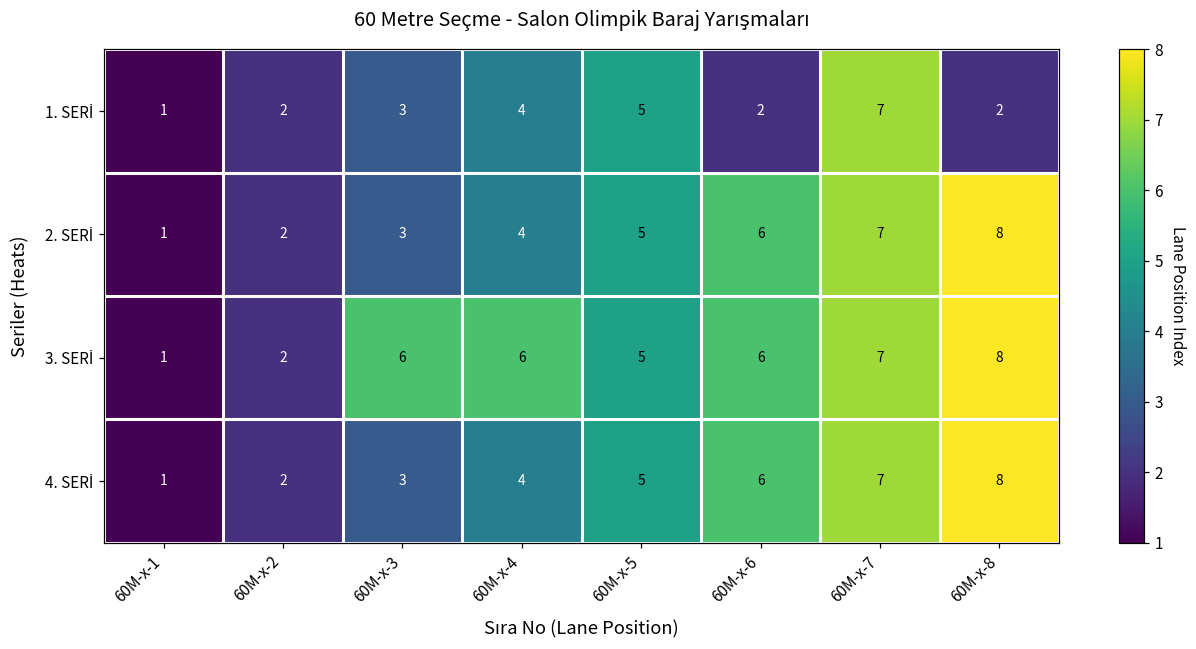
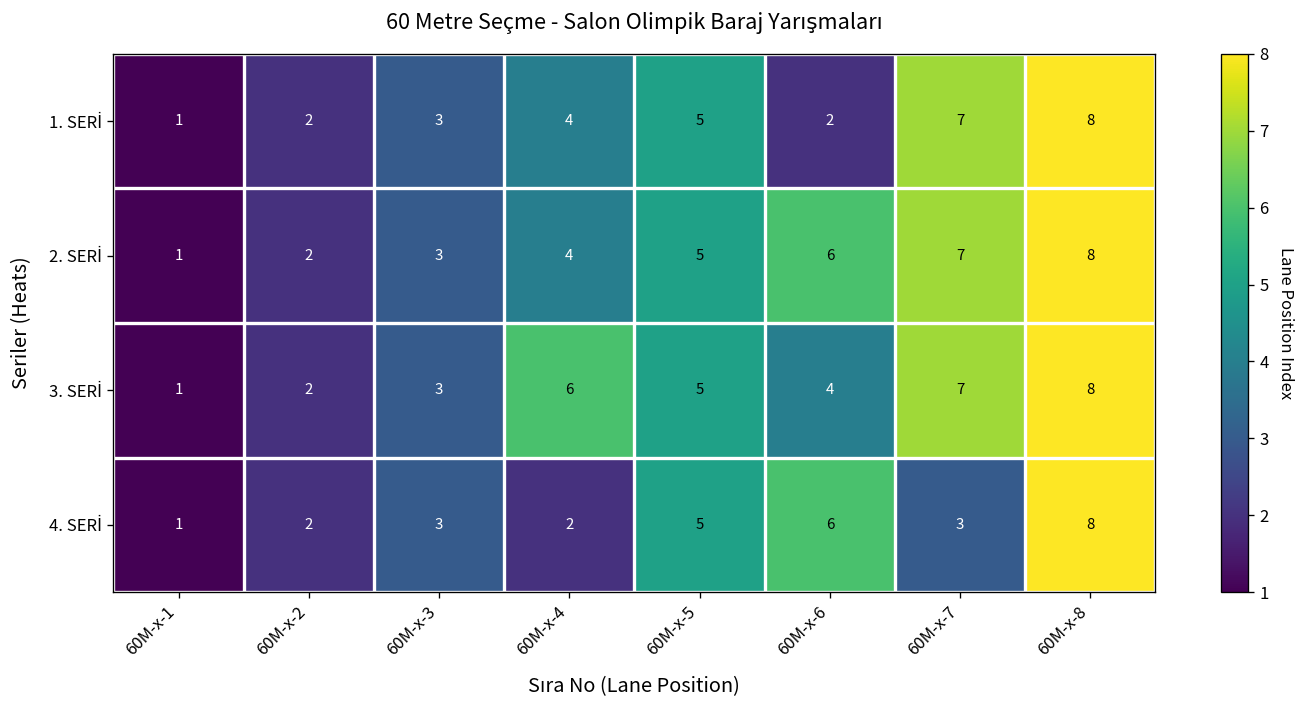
  {
    "1. SERİ": {
      "60M-x-1": 1,
      "60M-x-2": 2,
      "60M-x-3": 3,
      "60M-x-4": 4,
      "60M-x-5": 5,
      "60M-x-6": 2,
      "60M-x-7": 7,
-     "60M-x-8": 2
+     "60M-x-8": 8
    },
    "2. SERİ": {
      "60M-x-1": 1,
      "60M-x-2": 2,
      "60M-x-3": 3,
      "60M-x-4": 4,
      "60M-x-5": 5,
      "60M-x-6": 6,
      "60M-x-7": 7,
      "60M-x-8": 8
    },
    "3. SERİ": {
      "60M-x-1": 1,
      "60M-x-2": 2,
-     "60M-x-3": 6,
+     "60M-x-3": 3,
      "60M-x-4": 6,
      "60M-x-5": 5,
-     "60M-x-6": 6,
+     "60M-x-6": 4,
      "60M-x-7": 7,
      "60M-x-8": 8
    },
    "4. SERİ": {
      "60M-x-1": 1,
      "60M-x-2": 2,
      "60M-x-3": 3,
-     "60M-x-4": 4,
+     "60M-x-4": 2,
      "60M-x-5": 5,
      "60M-x-6": 6,
-     "60M-x-7": 7,
+     "60M-x-7": 3,
      "60M-x-8": 8
    }
  }
